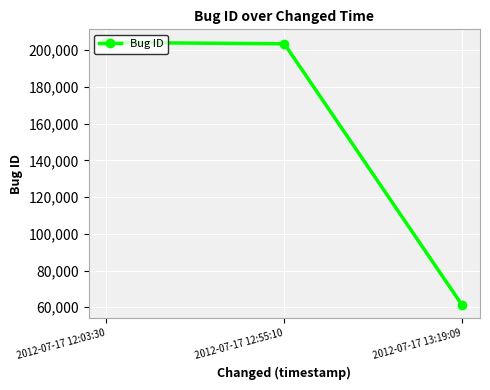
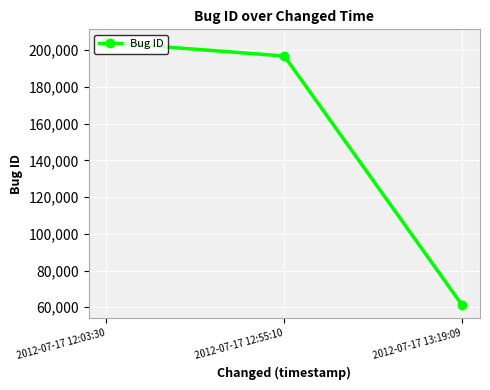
  {
-   "2012-07-17 12:55:10": "204,000",
+   "2012-07-17 12:55:10": "197,000",
    "2012-07-17 13:19:09": "61,000"
  }
